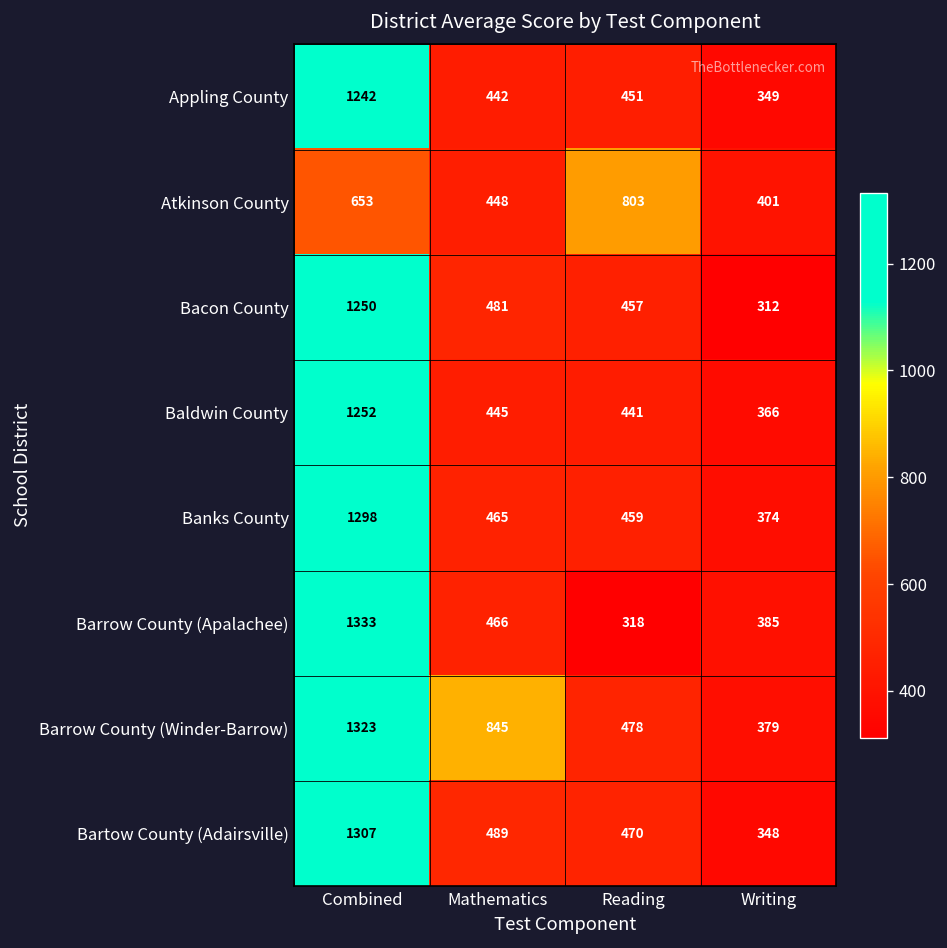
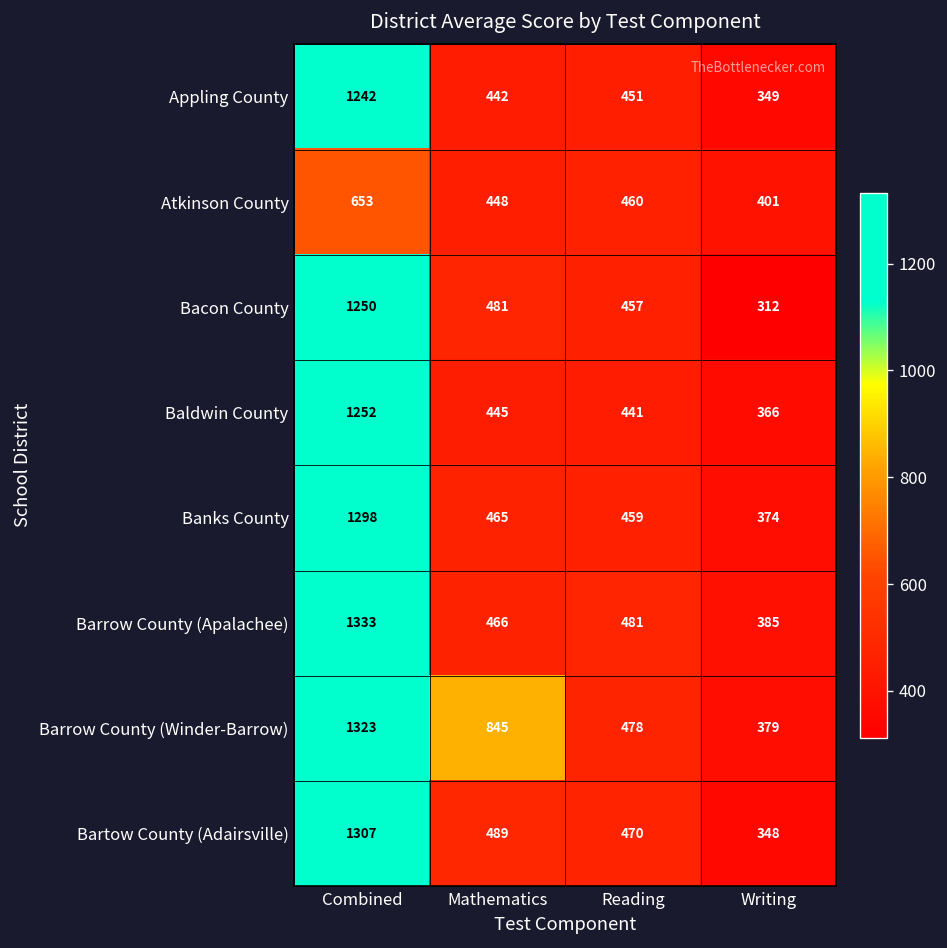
  {
    "Appling County": {
      "Combined": 1242,
      "Mathematics": 442,
      "Reading": 451
    },
    "Atkinson County": {
      "Combined": 653,
      "Mathematics": 448,
-     "Reading": 803,
+     "Reading": 460,
      "Writing": 401
    },
    "Bacon County": {
      "Combined": 1250,
      "Mathematics": 481,
      "Reading": 457,
      "Writing": 312
    },
    "Baldwin County": {
      "Combined": 1252,
      "Mathematics": 445,
      "Reading": 441,
      "Writing": 366
    },
    "Banks County": {
      "Combined": 1298,
      "Mathematics": 465,
      "Reading": 459,
      "Writing": 374
    },
    "Barrow County (Apalachee)": {
      "Combined": 1333,
      "Mathematics": 466,
-     "Reading": 318,
+     "Reading": 481,
      "Writing": 385
    },
    "Barrow County (Winder-Barrow)": {
      "Combined": 1323,
      "Mathematics": 845,
      "Reading": 478,
      "Writing": 379
    },
    "Bartow County (Adairsville)": {
      "Combined": 1307,
      "Mathematics": 489,
      "Reading": 470,
      "Writing": 348
    }
  }
